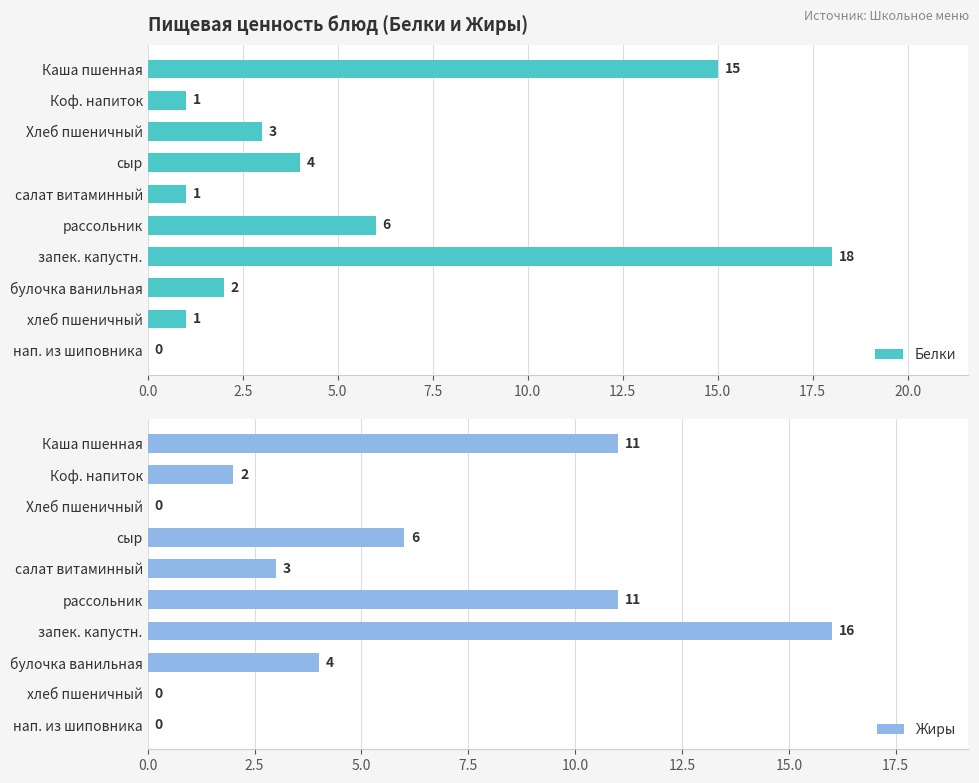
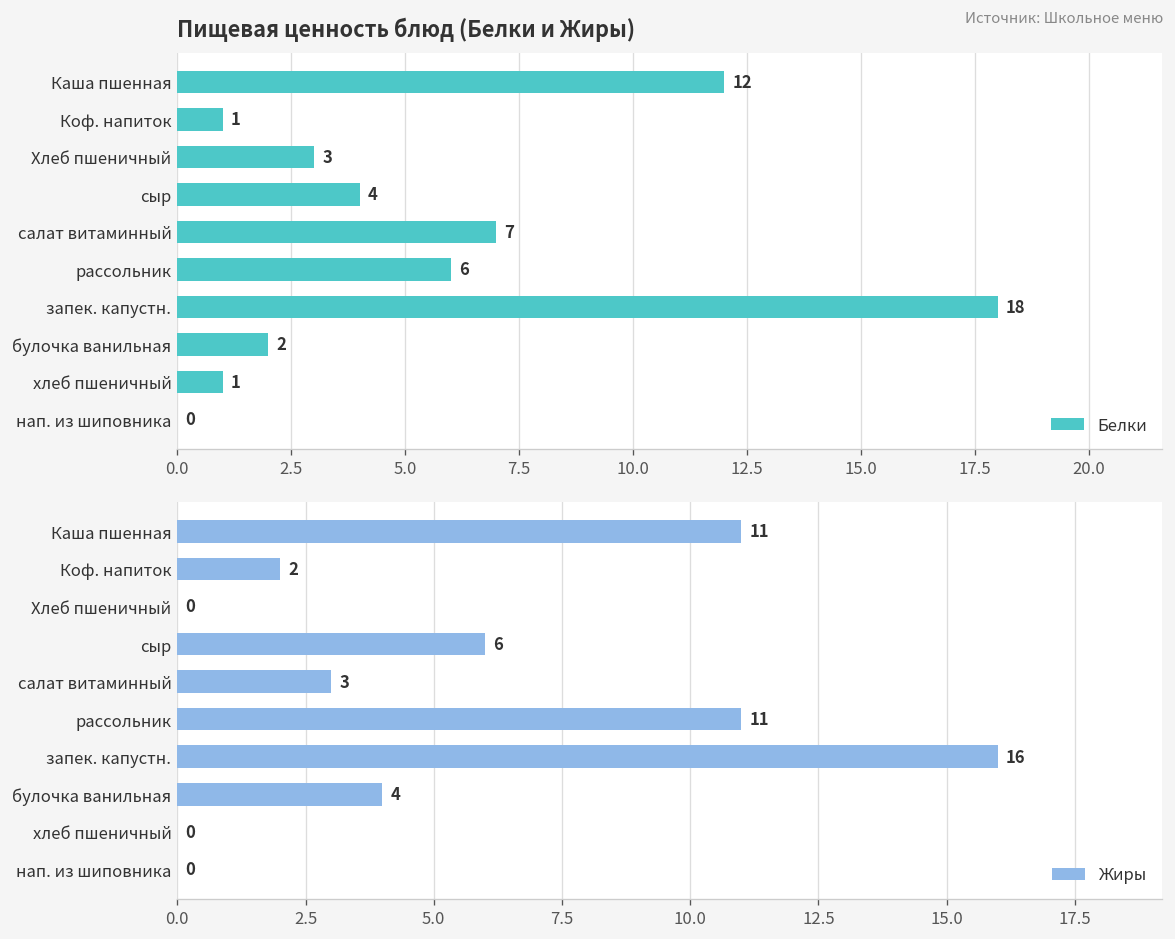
  {
    "Пищевая ценность блюд (Белки и Жиры)": {
-     "Каша пшенная": 15,
+     "Каша пшенная": 12,
      "Коф. напиток": 1,
      "Хлеб пшеничный": 3,
      "сыр": 4,
-     "салат витаминный": 1,
+     "салат витаминный": 7,
      "рассольник": 6,
      "запек. капустн.": 18,
      "булочка ванильная": 2,
      "хлеб пшеничный": 1,
      "нап. из шиповника": 0
    }
  }
